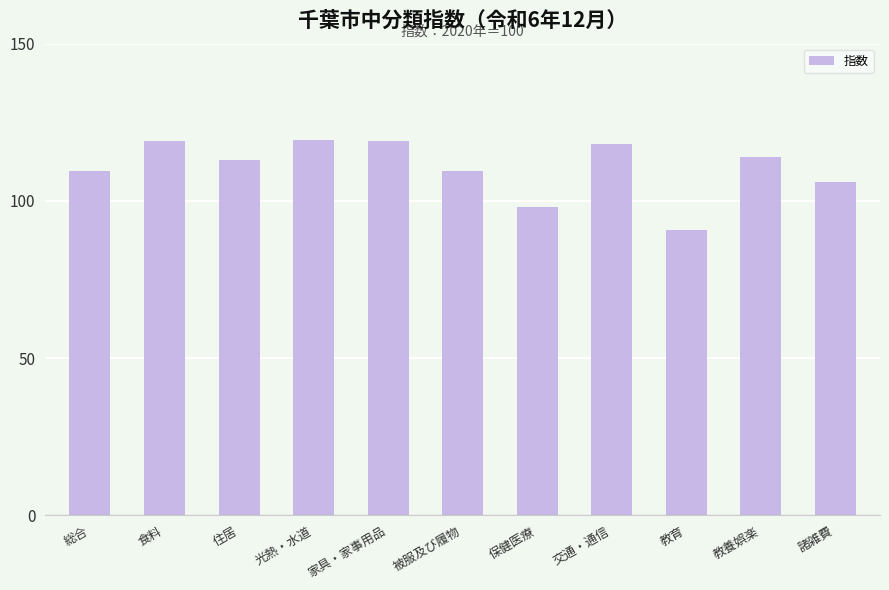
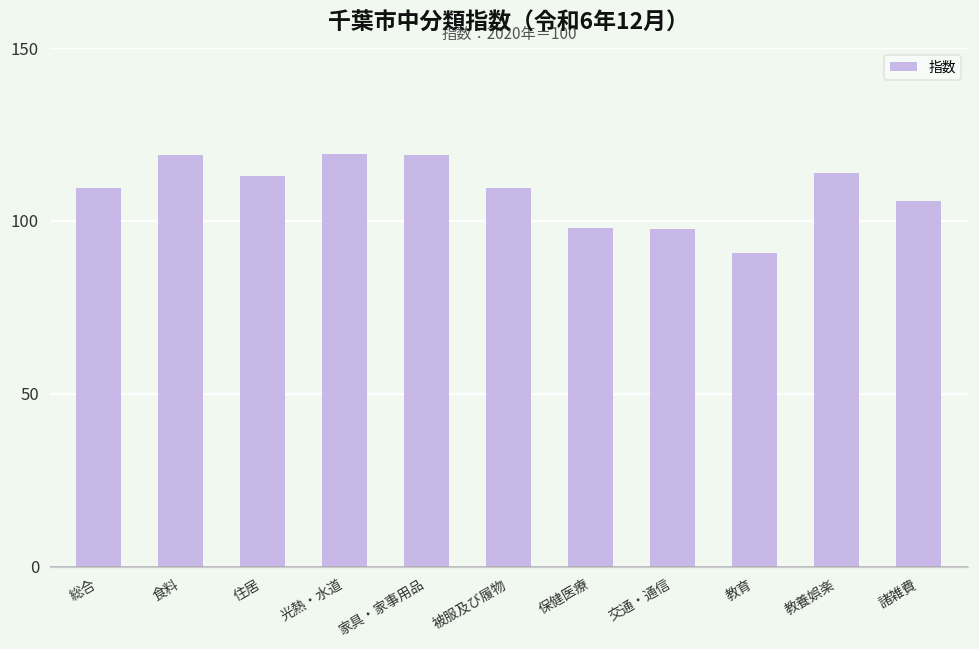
  {
    "総合": 110,
    "食料": 119,
    "住居": 113,
    "光熱・水道": 119,
    "家具・家事用品": 119,
    "被服及び履物": 109,
    "保健医療": 98,
-   "交通・通信": 118,
+   "交通・通信": 98,
    "教育": 91,
    "教養娯楽": 114,
    "諸雑費": 106
  }
